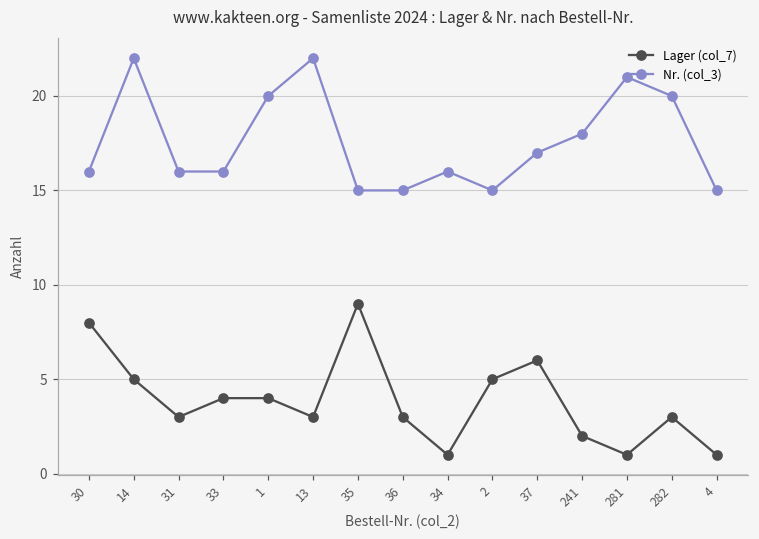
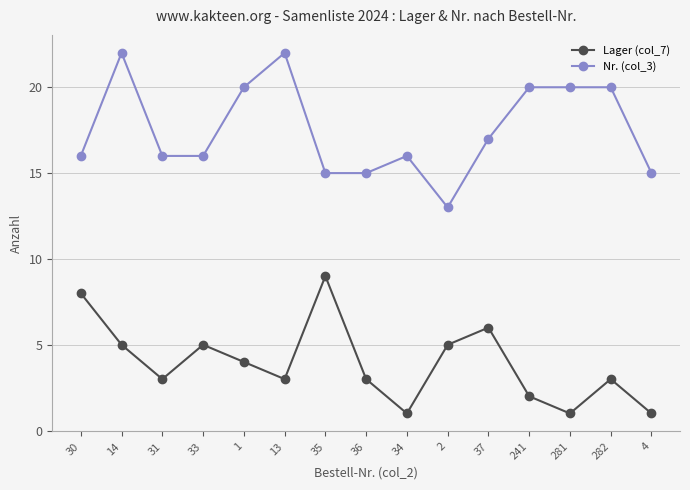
  {
    "Lager (col_7)": {
      "30": 8,
      "14": 5,
      "31": 3,
-     "33": 4,
+     "33": 5,
      "1": 4,
      "13": 3,
      "35": 9,
      "36": 3,
      "34": 1,
      "2": 5,
      "37": 6,
      "241": 2,
      "281": 1,
      "282": 3,
      "4": 1
    },
    "Nr. (col_3)": {
      "30": 16,
      "14": 22,
      "31": 16,
      "33": 16,
      "1": 20,
      "13": 22,
      "35": 15,
      "36": 15,
      "34": 16,
-     "2": 15,
+     "2": 13,
      "37": 17,
-     "241": 18,
-     "281": 21,
+     "241": 20,
+     "281": 20,
      "282": 20,
      "4": 15
    }
  }
